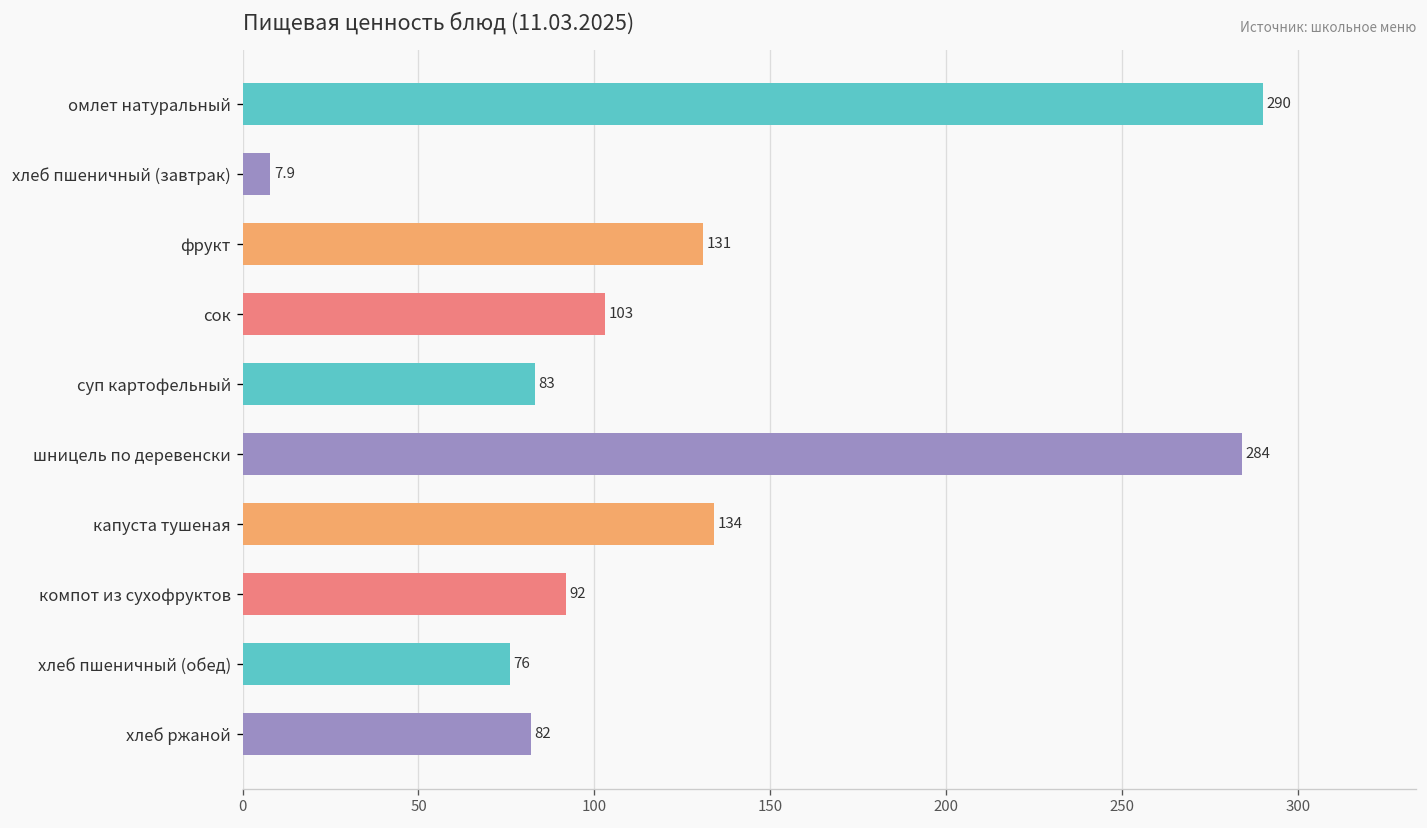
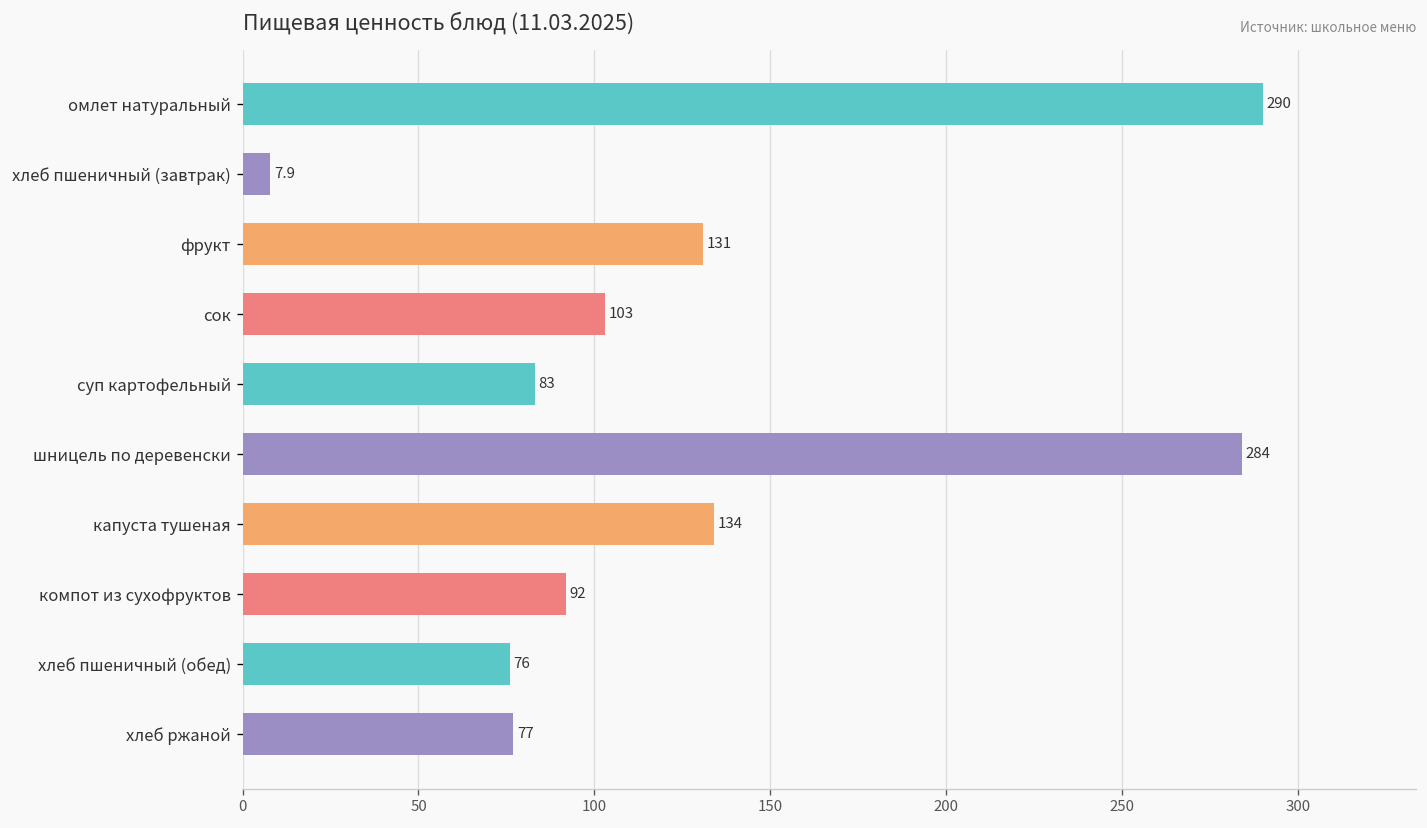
  {
    "омлет натуральный": 290,
    "хлеб пшеничный (завтрак)": 7.9,
    "фрукт": 131,
    "сок": 103,
    "суп картофельный": 83,
    "шницель по деревенски": 284,
    "капуста тушеная": 134,
    "компот из сухофруктов": 92,
    "хлеб пшеничный (обед)": 76,
-   "хлеб ржаной": 82
+   "хлеб ржаной": 77
  }
